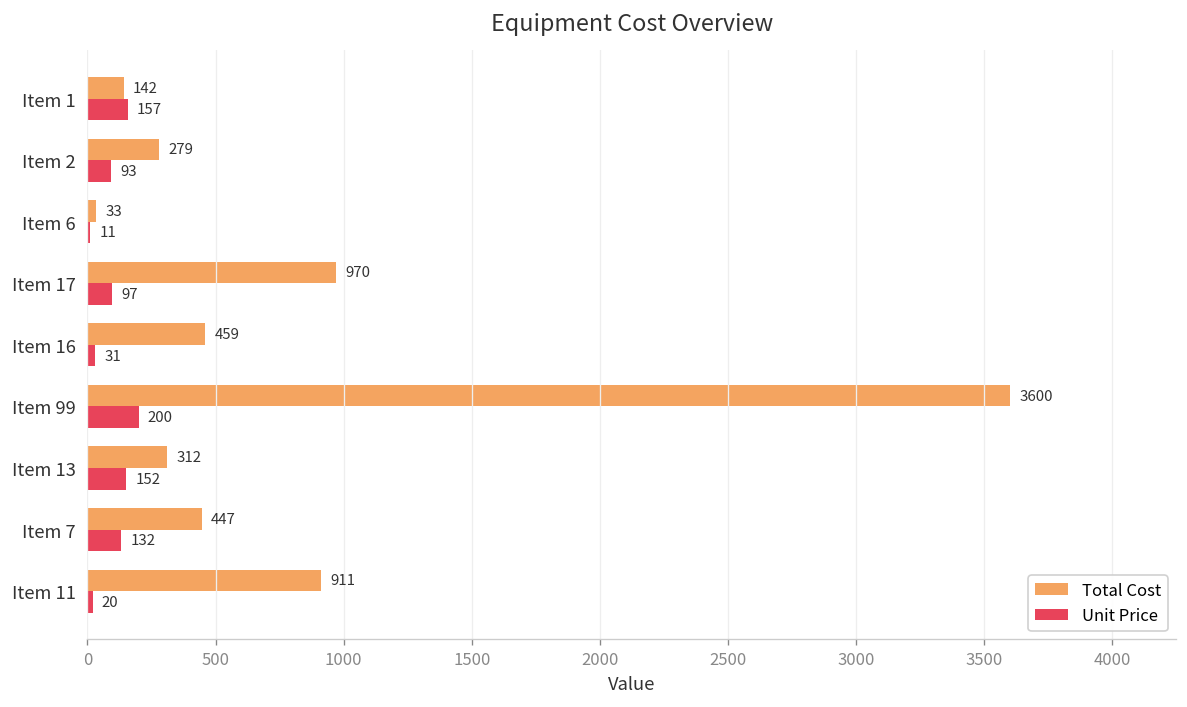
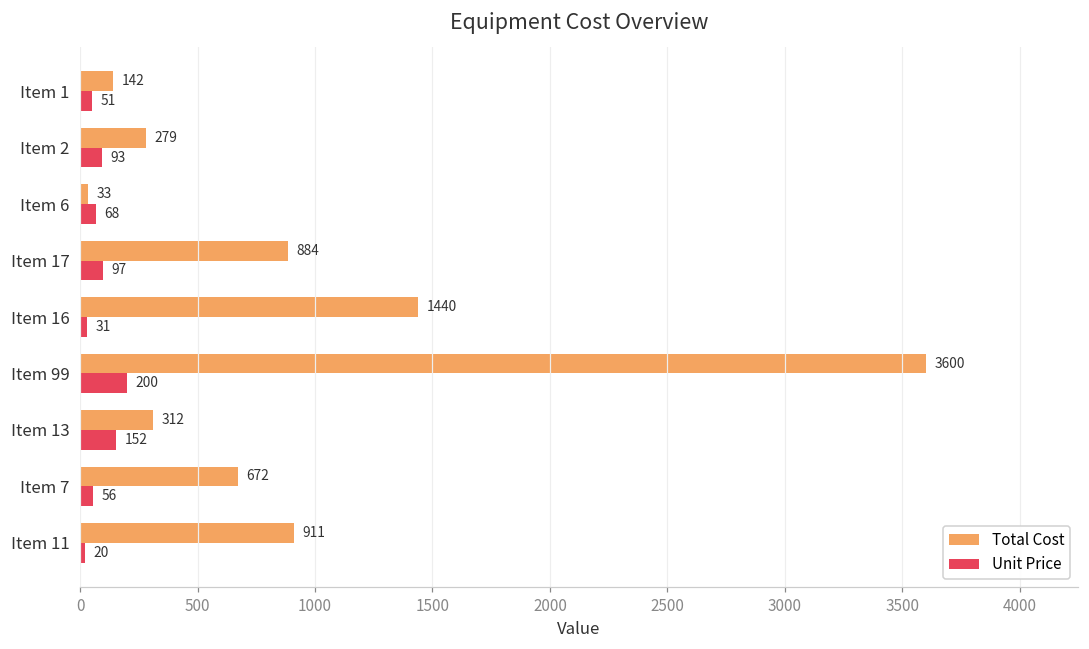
  {
    "Total Cost": {
      "Item 1": 142,
      "Item 2": 279,
      "Item 6": 33,
-     "Item 17": 970,
-     "Item 16": 459,
+     "Item 17": 884,
+     "Item 16": 1440,
      "Item 99": 3600,
      "Item 13": 312,
-     "Item 7": 447,
+     "Item 7": 672,
      "Item 11": 911
    },
    "Unit Price": {
-     "Item 1": 157,
+     "Item 1": 51,
      "Item 2": 93,
-     "Item 6": 11,
+     "Item 6": 68,
      "Item 17": 97,
      "Item 16": 31,
      "Item 99": 200,
      "Item 13": 152,
-     "Item 7": 132,
+     "Item 7": 56,
      "Item 11": 20
    }
  }
